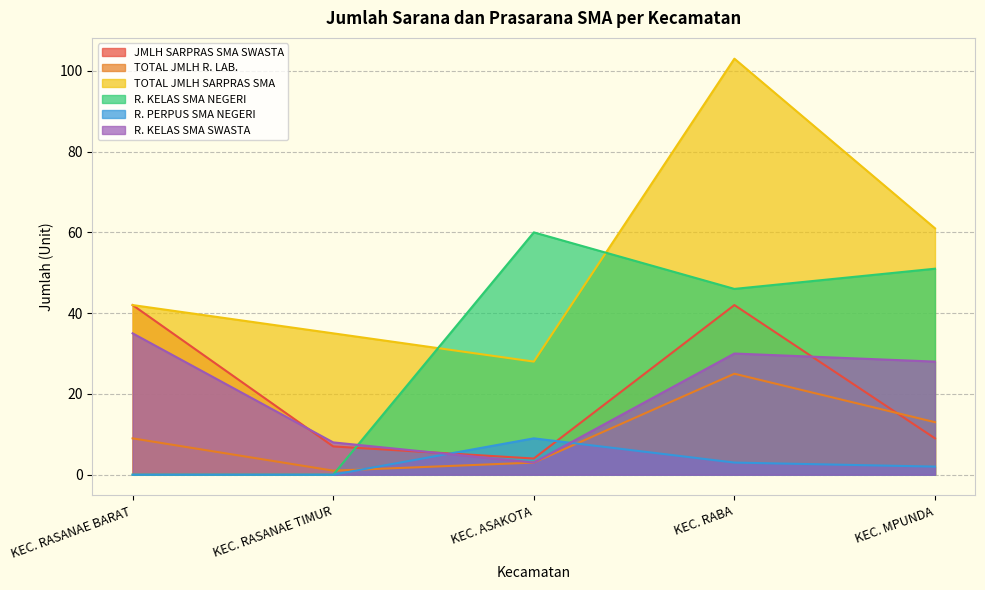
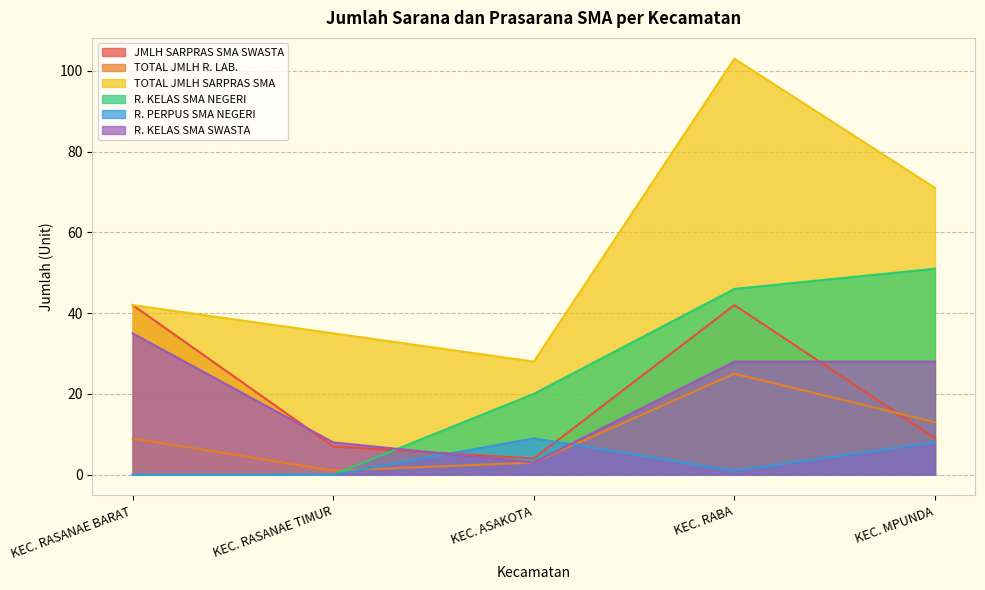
  {
    "TOTAL JMLH SARPRAS SMA": {
      "KEC. RASANAE TIMUR": 35,
      "KEC. ASAKOTA": 28,
      "KEC. RABA": 103,
-     "KEC. MPUNDA": 61
+     "KEC. MPUNDA": 71
    },
    "R. KELAS SMA NEGERI": {
-     "KEC. ASAKOTA": 60,
+     "KEC. ASAKOTA": 20,
      "KEC. RABA": 46,
      "KEC. MPUNDA": 51
    },
    "R. PERPUS SMA NEGERI": {
      "KEC. ASAKOTA": 9,
-     "KEC. RABA": 3,
-     "KEC. MPUNDA": 2
+     "KEC. RABA": 1,
+     "KEC. MPUNDA": 8
    },
    "R. KELAS SMA SWASTA": {
      "KEC. RASANAE BARAT": 35,
      "KEC. RASANAE TIMUR": 8,
-     "KEC. RABA": 30,
+     "KEC. RABA": 28,
      "KEC. MPUNDA": 28
    }
  }
